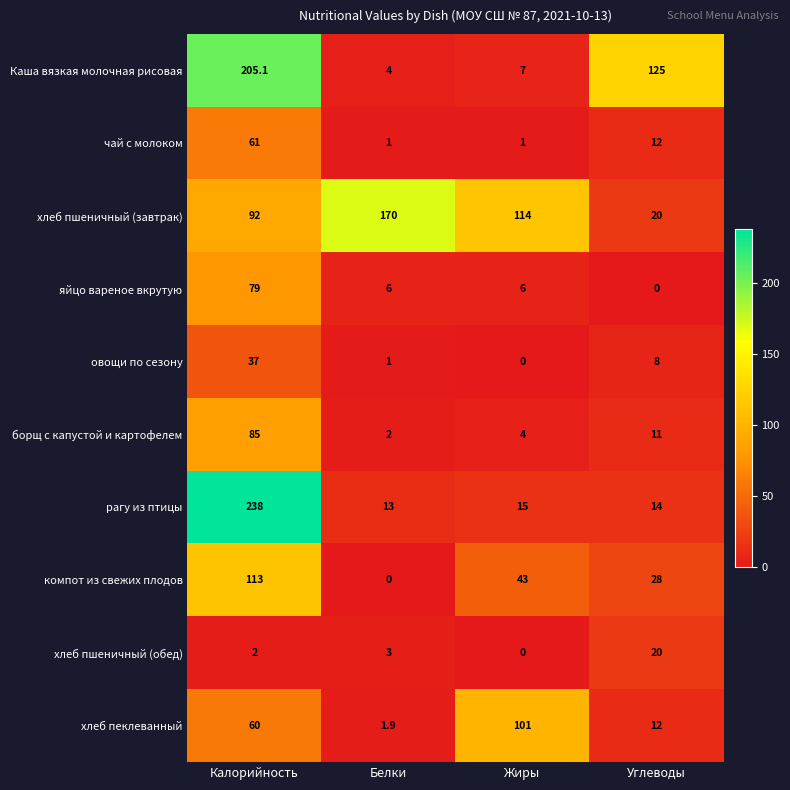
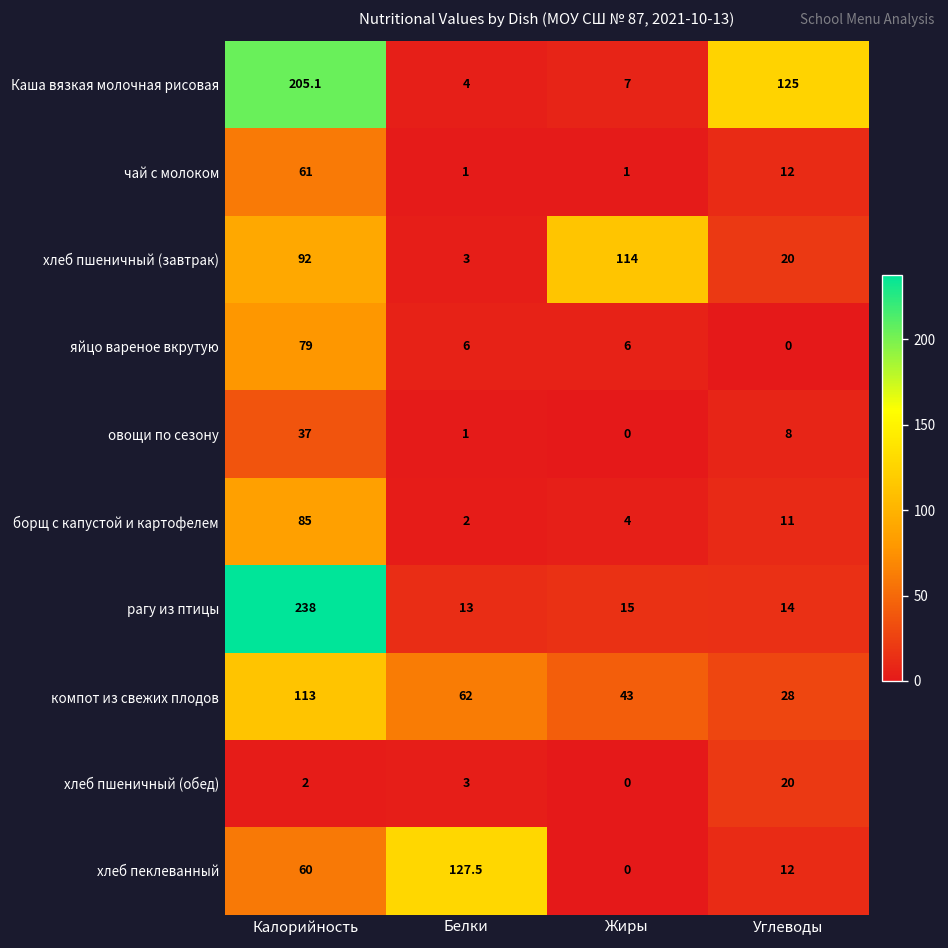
  {
    "Каша вязкая молочная рисовая": {
      "Калорийность": 205.1,
      "Белки": 4,
      "Жиры": 7,
      "Углеводы": 125
    },
    "чай с молоком": {
      "Калорийность": 61,
      "Белки": 1,
      "Жиры": 1,
      "Углеводы": 12
    },
    "хлеб пшеничный (завтрак)": {
      "Калорийность": 92,
-     "Белки": 170,
+     "Белки": 3,
      "Жиры": 114,
      "Углеводы": 20
    },
    "яйцо вареное вкрутую": {
      "Калорийность": 79,
      "Белки": 6,
      "Жиры": 6,
      "Углеводы": 0
    },
    "овощи по сезону": {
      "Калорийность": 37,
      "Белки": 1,
      "Жиры": 0,
      "Углеводы": 8
    },
    "борщ с капустой и картофелем": {
      "Калорийность": 85,
      "Белки": 2,
      "Жиры": 4,
      "Углеводы": 11
    },
    "рагу из птицы": {
      "Калорийность": 238,
      "Белки": 13,
      "Жиры": 15,
      "Углеводы": 14
    },
    "компот из свежих плодов": {
      "Калорийность": 113,
-     "Белки": 0,
+     "Белки": 62,
      "Жиры": 43,
      "Углеводы": 28
    },
    "хлеб пшеничный (обед)": {
      "Калорийность": 2,
      "Белки": 3,
      "Жиры": 0,
      "Углеводы": 20
    },
    "хлеб пеклеванный": {
      "Калорийность": 60,
-     "Белки": 1.9,
-     "Жиры": 101,
+     "Белки": 127.5,
+     "Жиры": 0,
      "Углеводы": 12
    }
  }
